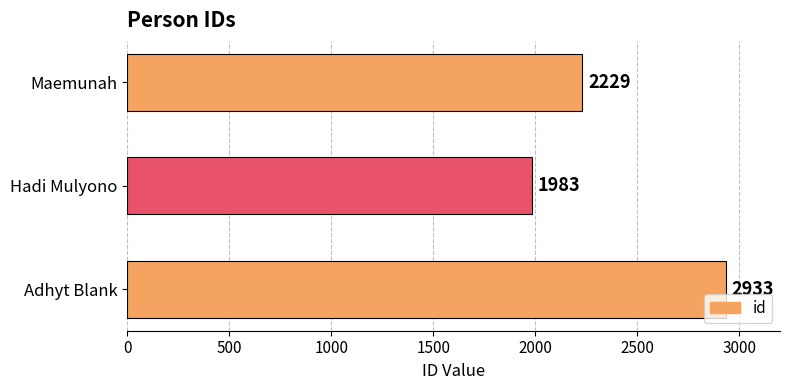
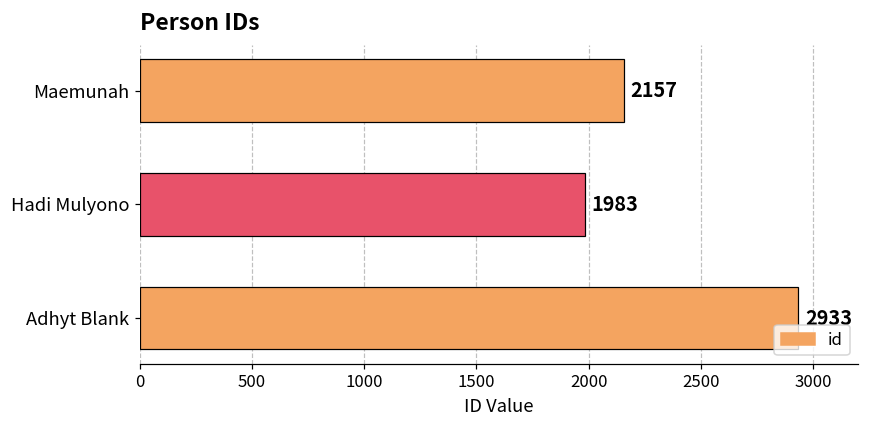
  {
-   "Maemunah": 2229,
+   "Maemunah": 2157,
    "Hadi Mulyono": 1983
  }
